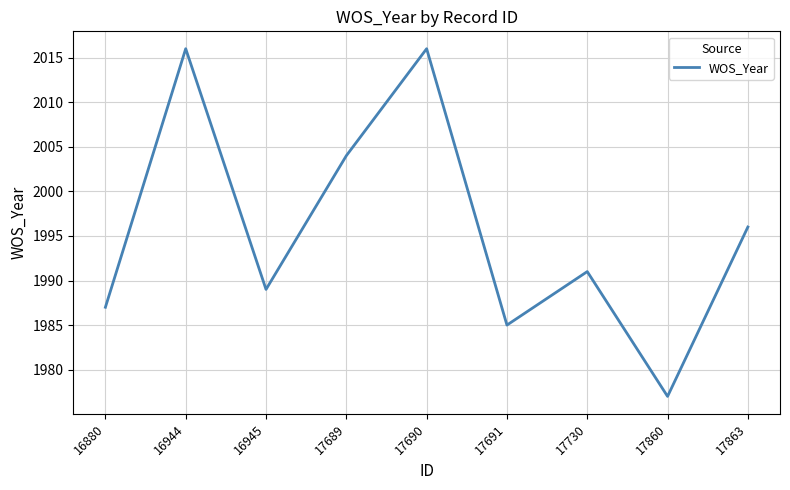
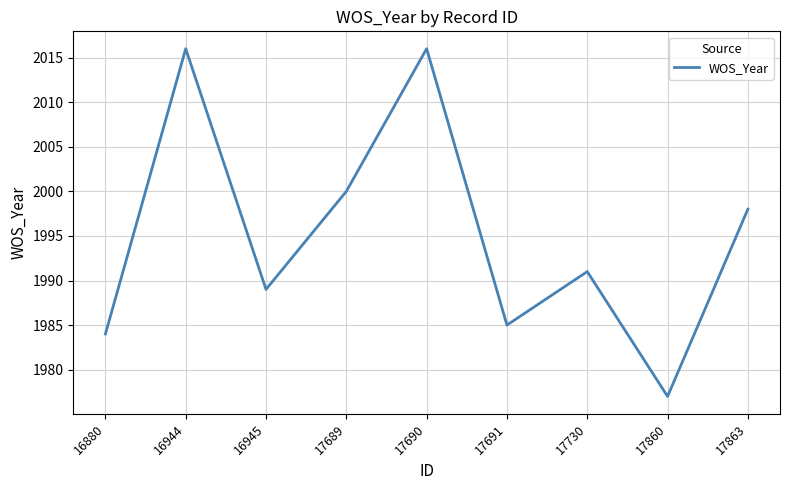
  {
-   "16880": 1987,
+   "16880": 1984,
    "16944": 2016,
    "16945": 1989,
-   "17689": 2004,
+   "17689": 2000,
    "17690": 2016,
    "17691": 1985,
    "17730": 1991,
    "17860": 1977,
-   "17863": 1996
+   "17863": 1998
  }
